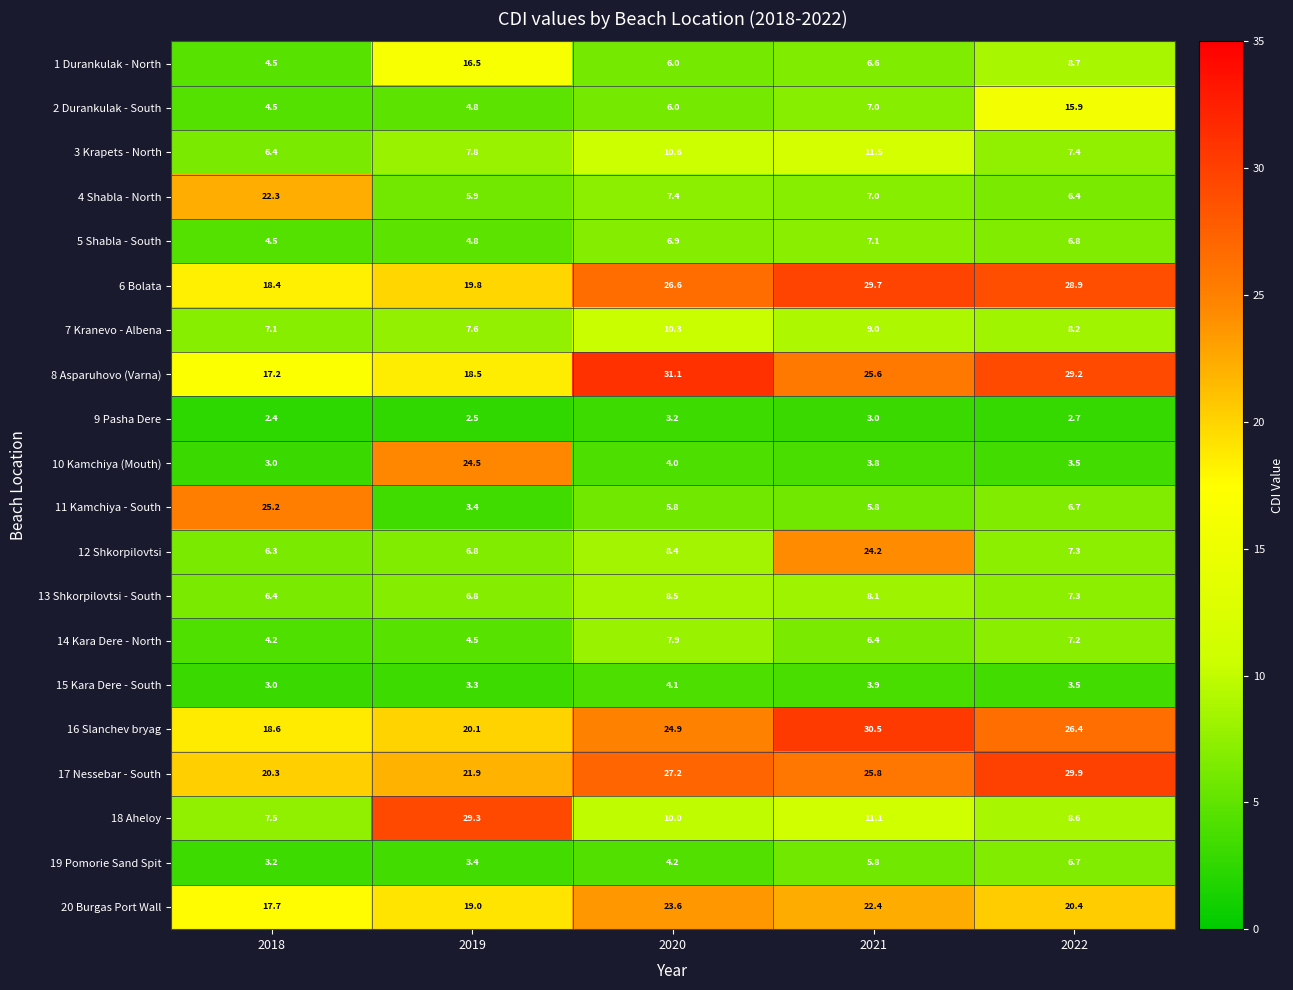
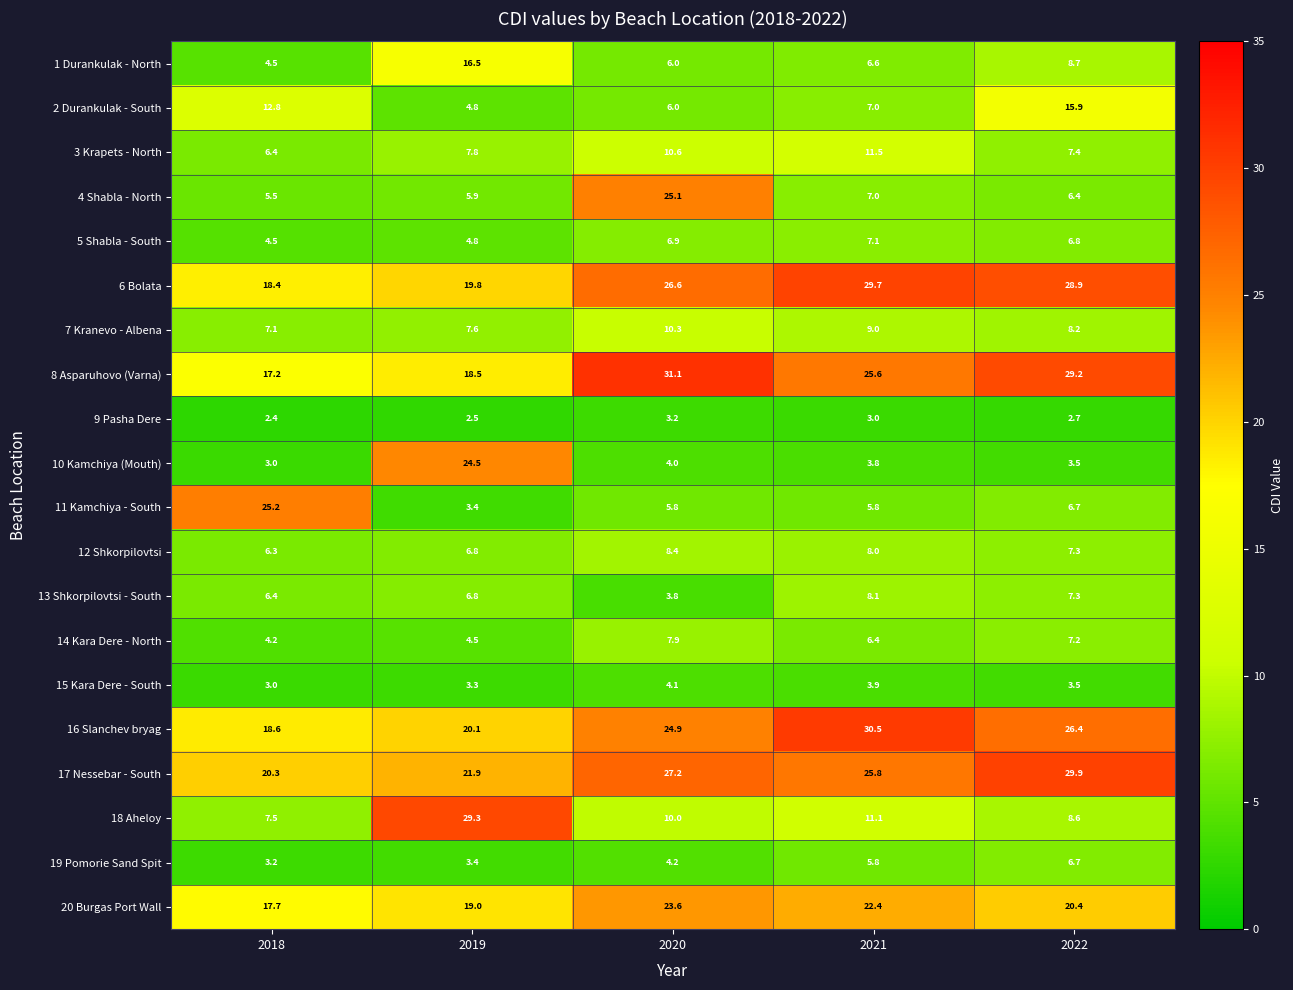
  {
    "1 Durankulak - North": {
      "2018": 4.5,
      "2019": 16.5,
      "2020": 6.0,
      "2021": 6.6,
      "2022": 8.7
    },
    "2 Durankulak - South": {
-     "2018": 4.5,
+     "2018": 12.8,
      "2019": 4.8,
      "2020": 6.0,
      "2021": 7.0,
      "2022": 15.9
    },
    "3 Krapets - North": {
      "2018": 6.4,
      "2019": 7.8,
      "2020": 10.6,
      "2021": 11.5,
      "2022": 7.4
    },
    "4 Shabla - North": {
-     "2018": 22.3,
+     "2018": 5.5,
      "2019": 5.9,
-     "2020": 7.4,
+     "2020": 25.1,
      "2021": 7.0,
      "2022": 6.4
    },
    "5 Shabla - South": {
      "2018": 4.5,
      "2019": 4.8,
      "2020": 6.9,
      "2021": 7.1,
      "2022": 6.8
    },
    "6 Bolata": {
      "2018": 18.4,
      "2019": 19.8,
      "2020": 26.6,
      "2021": 29.7,
      "2022": 28.9
    },
    "7 Kranevo - Albena": {
      "2018": 7.1,
      "2019": 7.6,
      "2020": 10.3,
      "2021": 9.0,
      "2022": 8.2
    },
    "8 Asparuhovo (Varna)": {
      "2018": 17.2,
      "2019": 18.5,
      "2020": 31.1,
      "2021": 25.6,
      "2022": 29.2
    },
    "9 Pasha Dere": {
      "2018": 2.4,
      "2019": 2.5,
      "2020": 3.2,
      "2021": 3.0,
      "2022": 2.7
    },
    "10 Kamchiya (Mouth)": {
      "2018": 3.0,
      "2019": 24.5,
      "2020": 4.0,
      "2021": 3.8,
      "2022": 3.5
    },
    "11 Kamchiya - South": {
      "2018": 25.2,
      "2019": 3.4,
      "2020": 5.8,
      "2021": 5.8,
      "2022": 6.7
    },
    "12 Shkorpilovtsi": {
      "2018": 6.3,
      "2019": 6.8,
      "2020": 8.4,
-     "2021": 24.2,
+     "2021": 8.0,
      "2022": 7.3
    },
    "13 Shkorpilovtsi - South": {
      "2018": 6.4,
      "2019": 6.8,
-     "2020": 8.5,
+     "2020": 3.8,
      "2021": 8.1,
      "2022": 7.3
    },
    "14 Kara Dere - North": {
      "2018": 4.2,
      "2019": 4.5,
      "2020": 7.9,
      "2021": 6.4,
      "2022": 7.2
    },
    "15 Kara Dere - South": {
      "2018": 3.0,
      "2019": 3.3,
      "2020": 4.1,
      "2021": 3.9,
      "2022": 3.5
    },
    "16 Slanchev bryag": {
      "2018": 18.6,
      "2019": 20.1,
      "2020": 24.9,
      "2021": 30.5,
      "2022": 26.4
    },
    "17 Nessebar - South": {
      "2018": 20.3,
      "2019": 21.9,
      "2020": 27.2,
      "2021": 25.8,
      "2022": 29.9
    },
    "18 Aheloy": {
      "2018": 7.5,
      "2019": 29.3,
      "2020": 10.0,
      "2021": 11.1,
      "2022": 8.6
    },
    "19 Pomorie Sand Spit": {
      "2018": 3.2,
      "2019": 3.4,
      "2020": 4.2,
      "2021": 5.8,
      "2022": 6.7
    },
    "20 Burgas Port Wall": {
      "2018": 17.7,
      "2019": 19.0,
      "2020": 23.6,
      "2021": 22.4,
      "2022": 20.4
    }
  }
